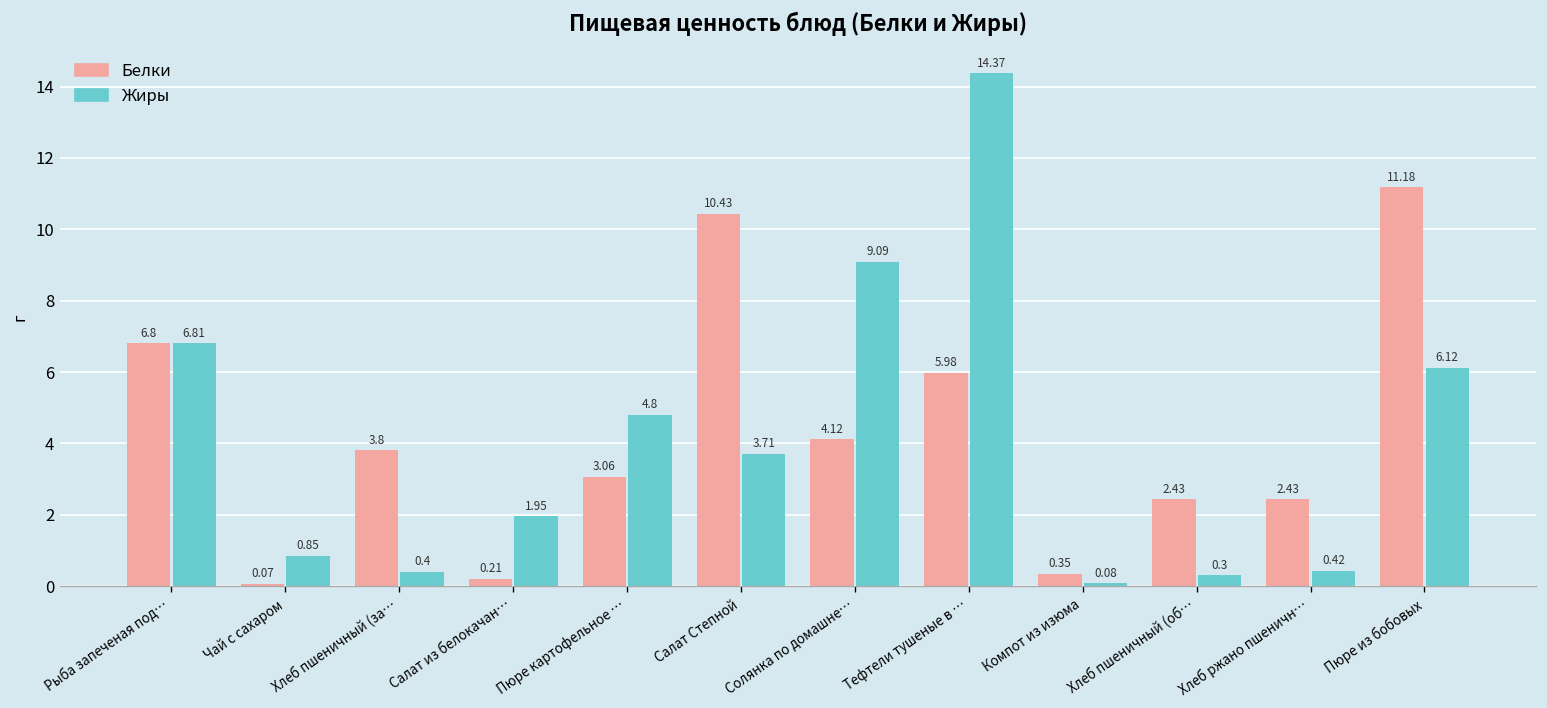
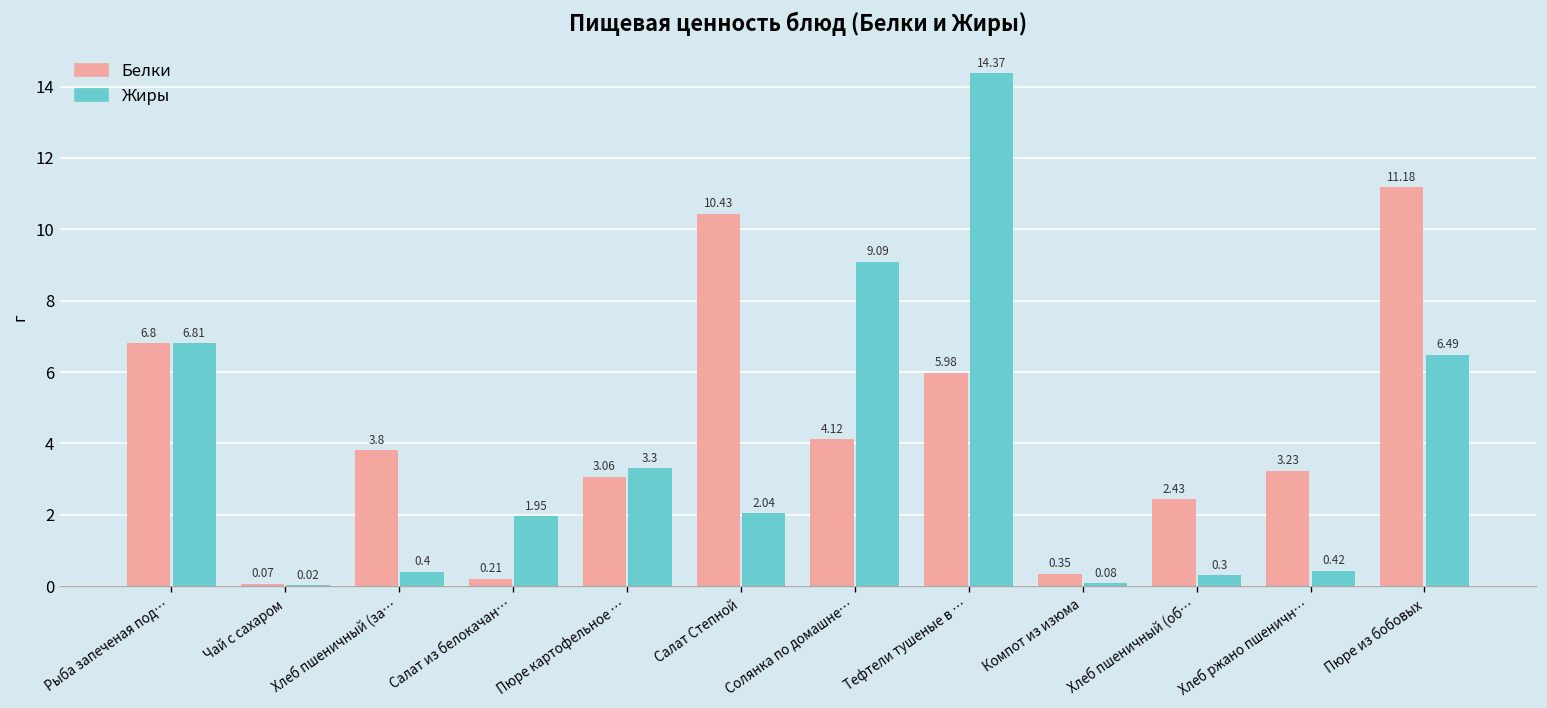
  {
    "Белки": {
      "Рыба запеченая под…": 6.8,
      "Чай с сахаром": 0.07,
      "Хлеб пшеничный (за…": 3.8,
      "Салат из белокачан…": 0.21,
      "Пюре картофельное …": 3.06,
      "Салат Степной": 10.43,
      "Солянка по домашне…": 4.12,
      "Тефтели тушеные в …": 5.98,
      "Компот из изюма": 0.35,
      "Хлеб пшеничный (об…": 2.43,
-     "Хлеб ржано пшеничн…": 2.43,
+     "Хлеб ржано пшеничн…": 3.23,
      "Пюре из бобовых": 11.18
    },
    "Жиры": {
      "Рыба запеченая под…": 6.81,
-     "Чай с сахаром": 0.85,
+     "Чай с сахаром": 0.02,
      "Хлеб пшеничный (за…": 0.4,
      "Салат из белокачан…": 1.95,
-     "Пюре картофельное …": 4.8,
-     "Салат Степной": 3.71,
+     "Пюре картофельное …": 3.3,
+     "Салат Степной": 2.04,
      "Солянка по домашне…": 9.09,
      "Тефтели тушеные в …": 14.37,
      "Компот из изюма": 0.08,
      "Хлеб пшеничный (об…": 0.3,
      "Хлеб ржано пшеничн…": 0.42,
-     "Пюре из бобовых": 6.12
+     "Пюре из бобовых": 6.49
    }
  }
